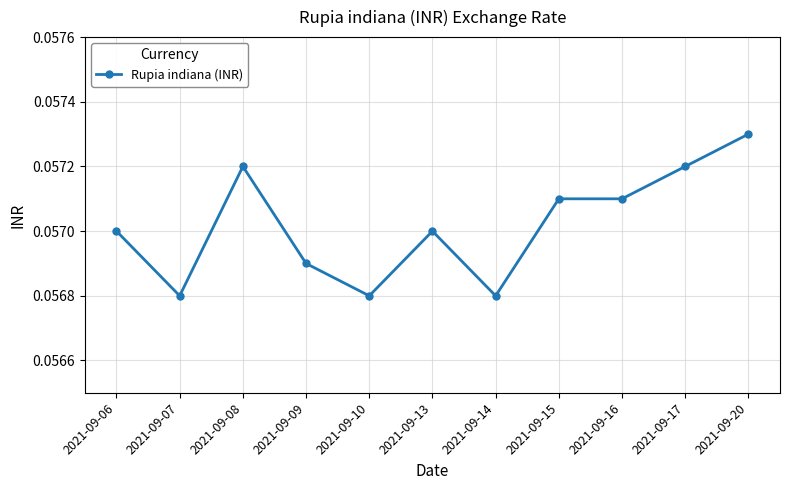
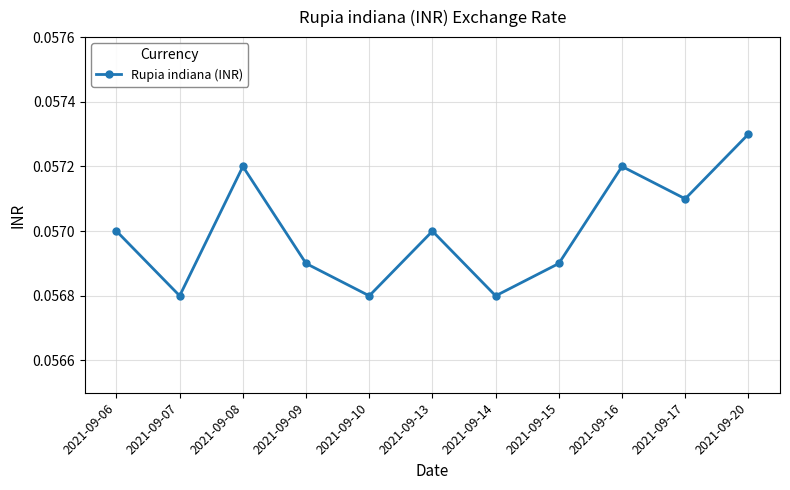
  {
    "2021-09-06": 0.0570,
    "2021-09-07": 0.0568,
    "2021-09-08": 0.0572,
    "2021-09-09": 0.0569,
    "2021-09-10": 0.0568,
    "2021-09-13": 0.0570,
    "2021-09-14": 0.0568,
-   "2021-09-15": 0.0571,
-   "2021-09-16": 0.0571,
-   "2021-09-17": 0.0572,
+   "2021-09-15": 0.0569,
+   "2021-09-16": 0.0572,
+   "2021-09-17": 0.0571,
    "2021-09-20": 0.0573
  }
